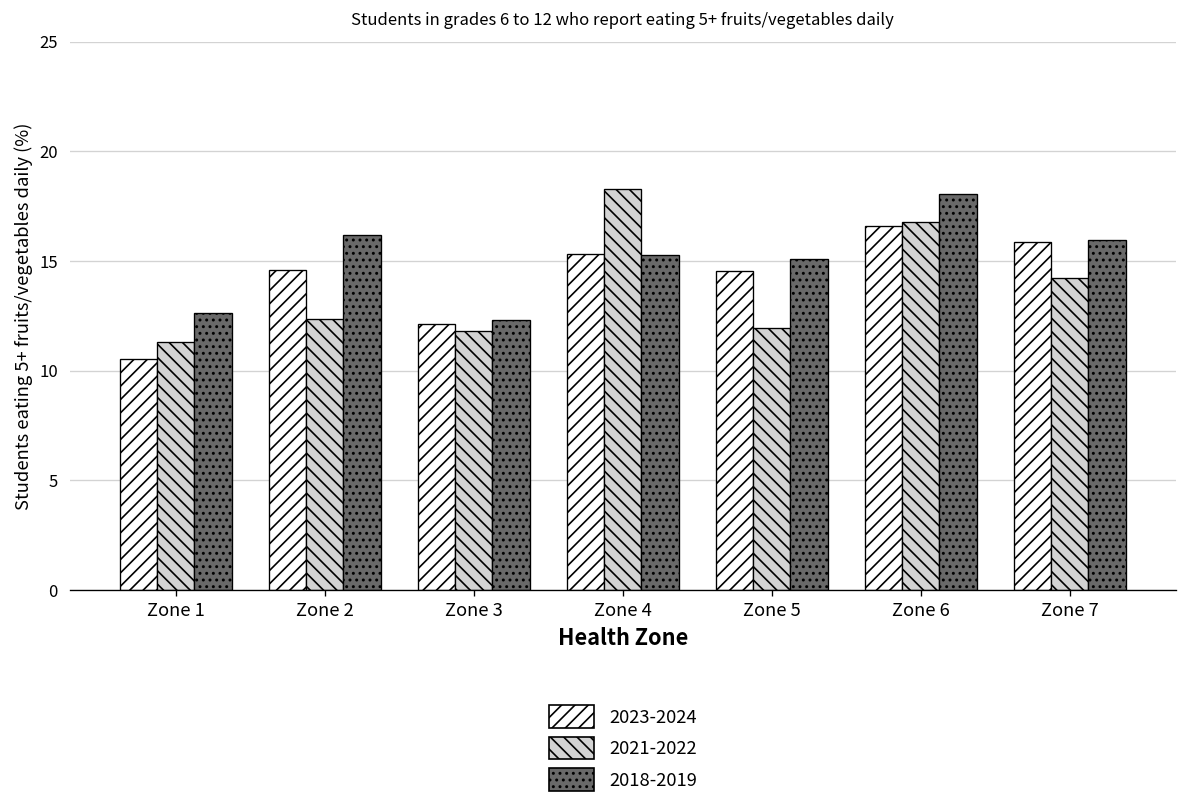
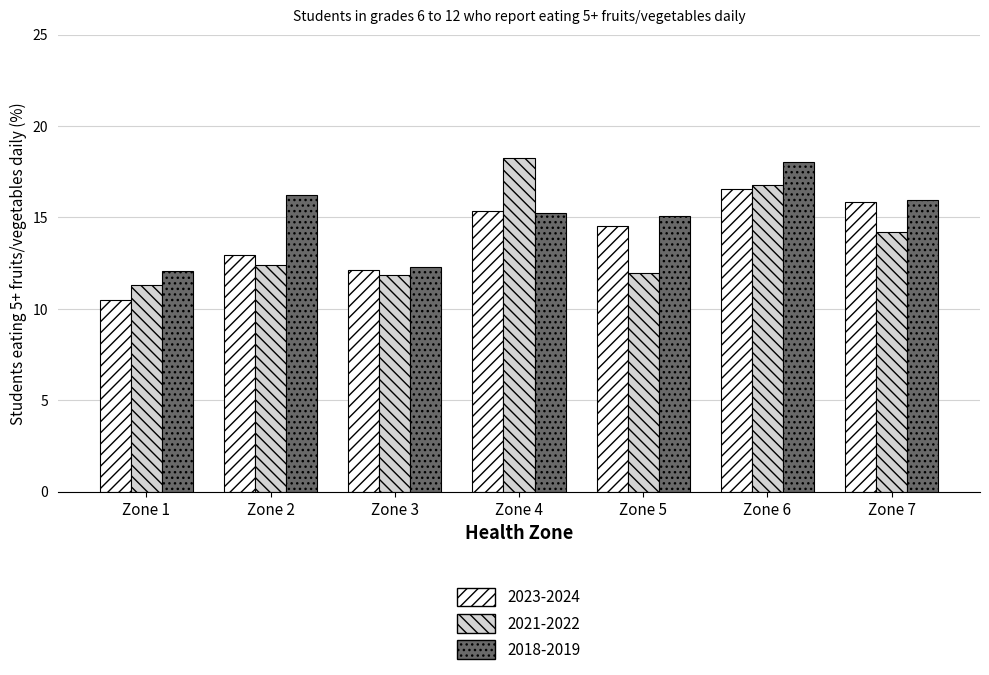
  {
    "2023-2024": {
      "Zone 1": 10.5,
-     "Zone 2": 14.6,
+     "Zone 2": 12.9,
      "Zone 3": 12.1,
      "Zone 4": 15.3,
      "Zone 5": 14.5,
      "Zone 6": 16.6,
      "Zone 7": 15.9
    },
    "2021-2022": {
      "Zone 1": 11.3,
      "Zone 2": 12.4,
      "Zone 3": 11.8,
      "Zone 4": 18.3,
      "Zone 5": 12.0,
      "Zone 6": 16.8,
      "Zone 7": 14.2
    },
    "2018-2019": {
-     "Zone 1": 12.6,
+     "Zone 1": 12.1,
      "Zone 2": 16.2,
      "Zone 3": 12.3,
      "Zone 4": 15.3,
      "Zone 5": 15.1,
      "Zone 6": 18.1,
      "Zone 7": 15.9
    }
  }
